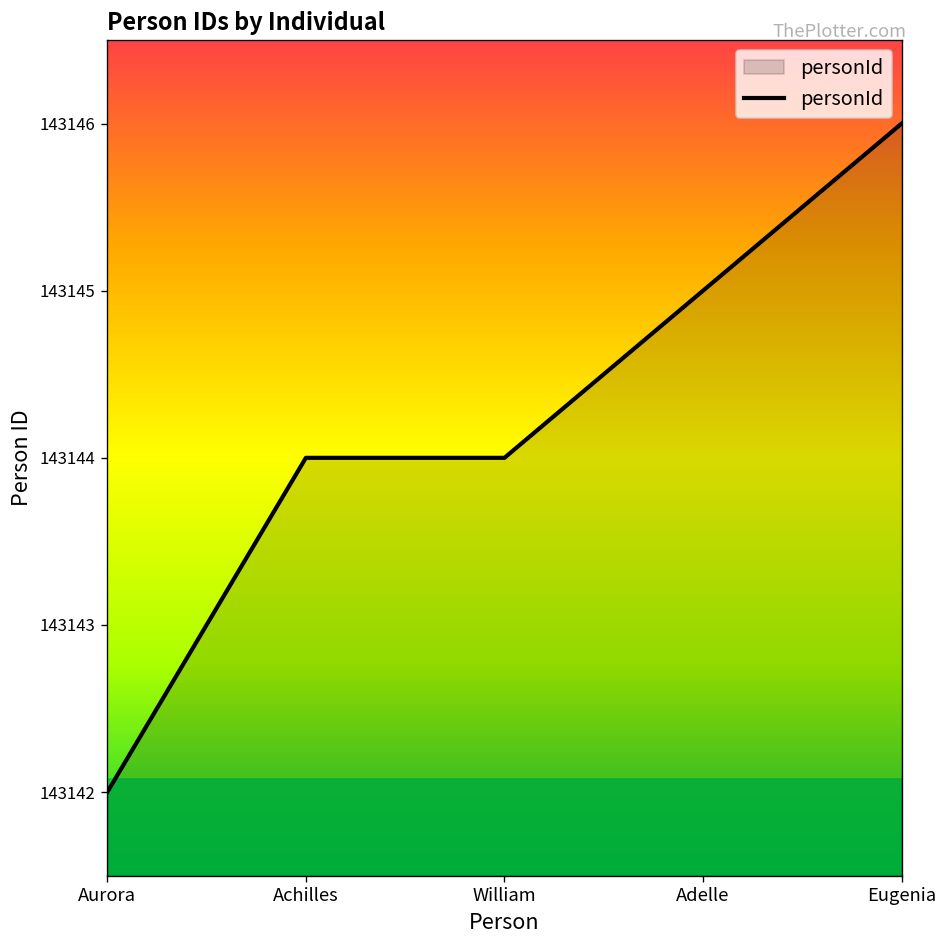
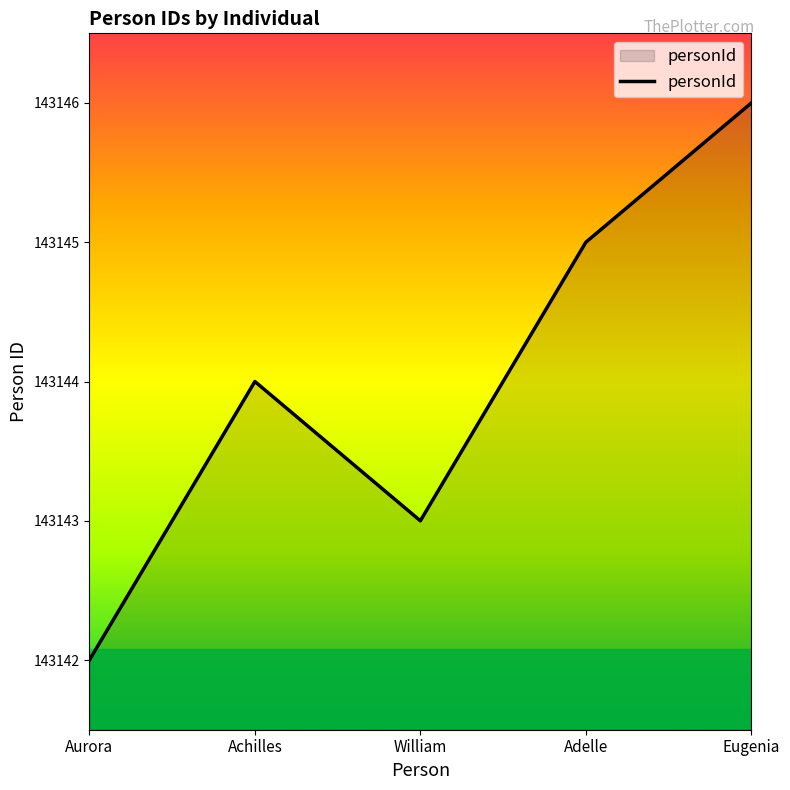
  {
    "Achilles": 143144,
-   "William": 143144,
+   "William": 143143,
    "Adelle": 143145,
    "Eugenia": 143146
  }
